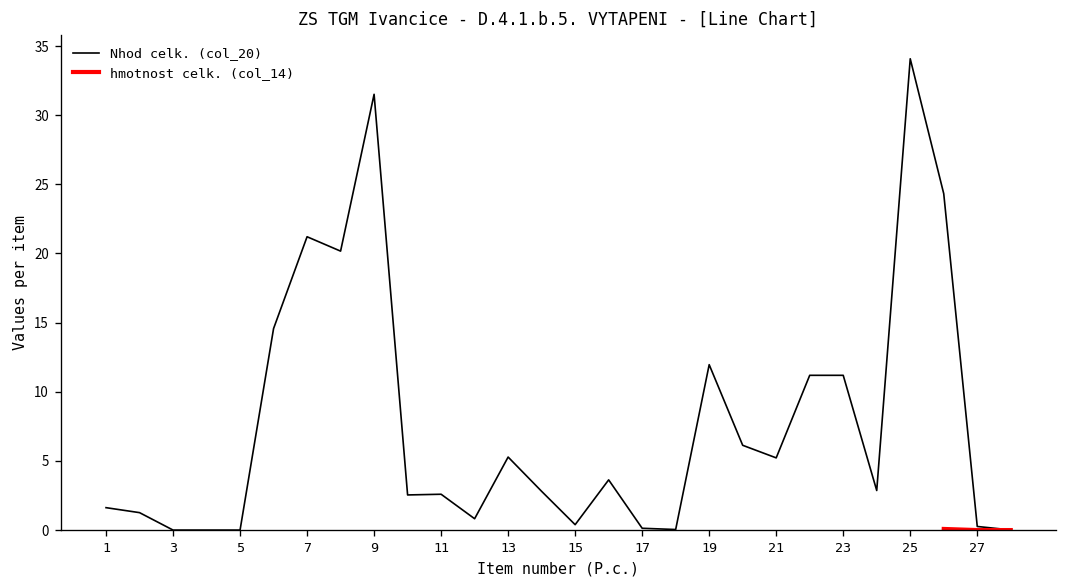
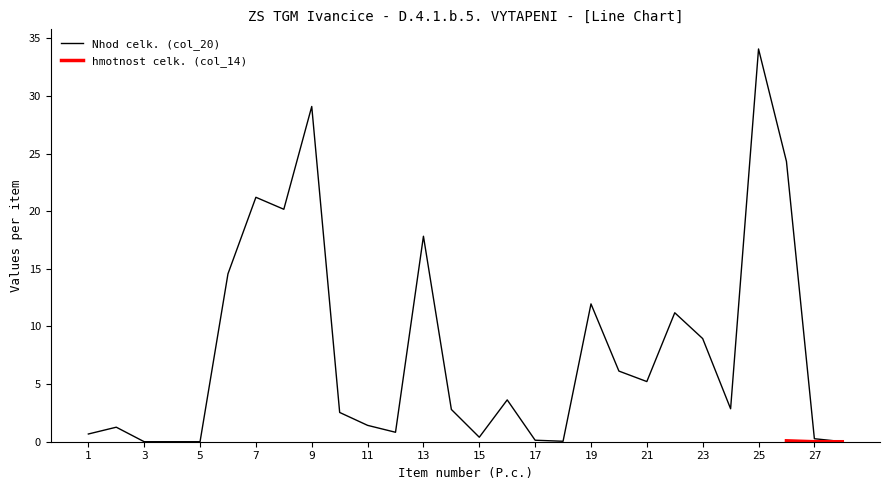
  {
    "Nhod celk. (col_20)": {
-     "1": 1.6,
+     "1": 0.7,
      "3": 0.0,
      "5": 0.0,
      "7": 21.2,
-     "9": 31.5,
-     "11": 2.6,
-     "13": 5.3,
+     "9": 29.1,
+     "11": 1.4,
+     "13": 17.8,
      "15": 0.4,
      "17": 0.1,
      "19": 12.0,
      "21": 5.2,
-     "23": 11.2,
+     "23": 9.0,
      "25": 34.1,
      "27": 0.3
    }
  }
